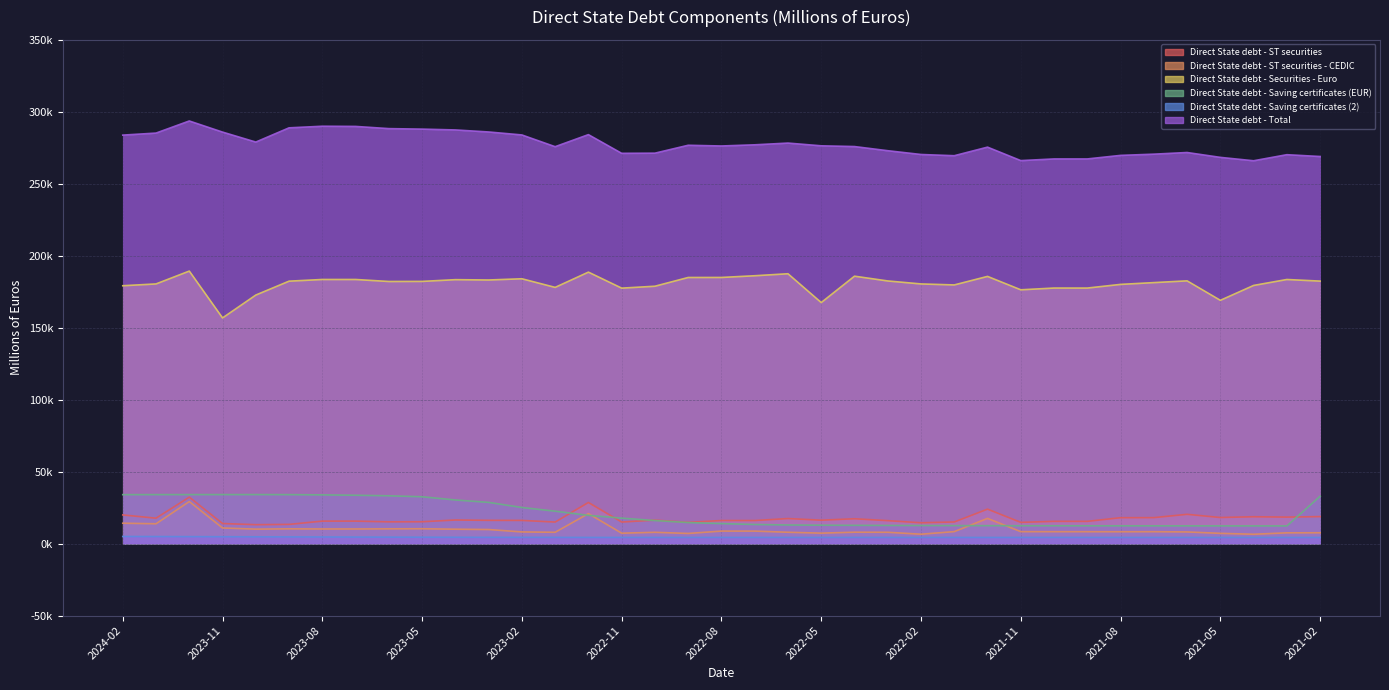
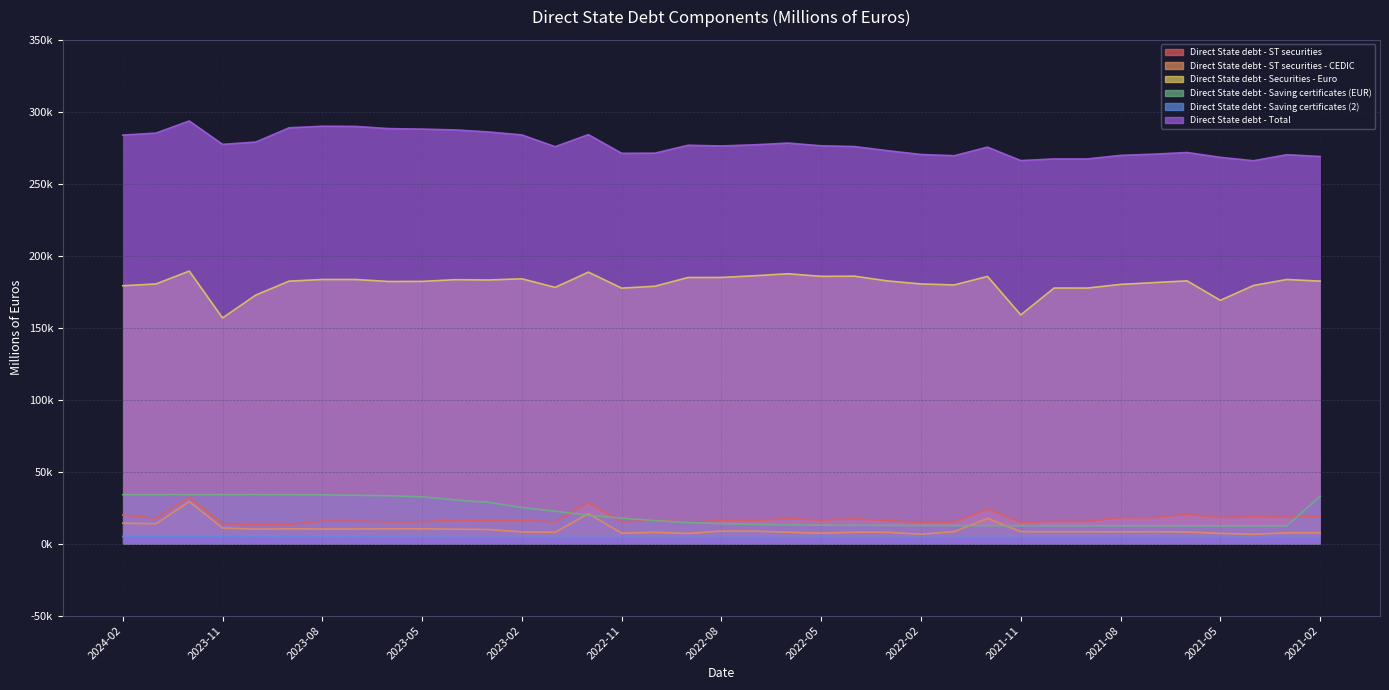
  {
    "Direct State debt - Securities - Euro": {
      "2024-02": 179000,
      "2023-11": 157000,
      "2023-08": 184000,
      "2023-05": 182000,
      "2023-02": 184000,
      "2022-11": 178000,
      "2022-08": 185000,
-     "2022-05": 167000,
+     "2022-05": 186000,
      "2022-02": 180000,
-     "2021-11": 176000,
+     "2021-11": 159000,
      "2021-08": 180000,
      "2021-05": 169000,
      "2021-02": 182000
    },
    "Direct State debt - Saving certificates (EUR)": {
      "2024-02": 34000,
      "2023-11": 34000,
      "2023-08": 34000,
      "2023-05": 33000,
      "2023-02": 25000,
      "2022-11": 18000,
      "2022-08": 14000,
      "2022-05": 13000,
      "2022-02": 13000,
      "2021-11": 12000,
      "2021-08": 12000,
      "2021-05": 12000,
      "2021-02": 33000
    },
    "Direct State debt - Saving certificates (2)": {
      "2024-02": 5000,
      "2023-11": 5000,
      "2023-08": 5000,
      "2023-05": 4000,
      "2023-02": 4000,
      "2022-11": 4000,
      "2022-08": 4000,
      "2022-05": 4000,
      "2022-02": 4000,
      "2021-11": 4000,
      "2021-08": 4000,
      "2021-05": 4000,
      "2021-02": 4000
    },
    "Direct State debt - Total": {
      "2024-02": 284000,
-     "2023-11": 286000,
+     "2023-11": 277000,
      "2023-08": 290000,
      "2023-05": 288000,
      "2023-02": 284000,
      "2022-11": 271000,
      "2022-08": 276000,
      "2022-05": 276000,
      "2022-02": 270000,
      "2021-11": 266000,
      "2021-08": 270000,
      "2021-05": 268000,
      "2021-02": 269000
    }
  }
